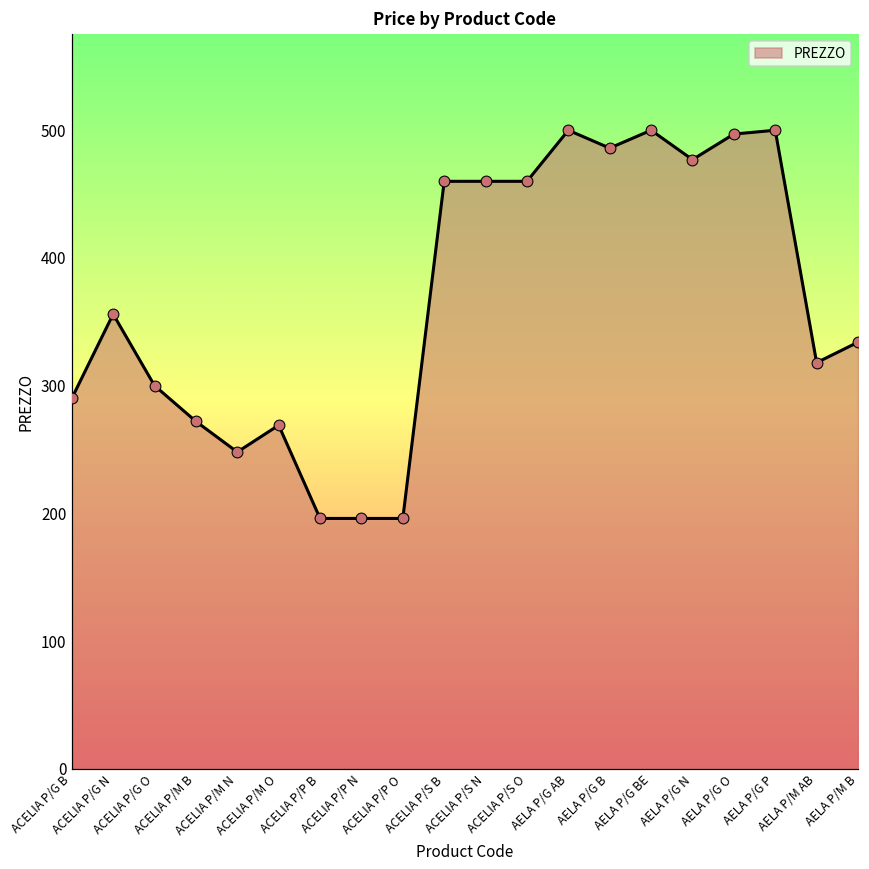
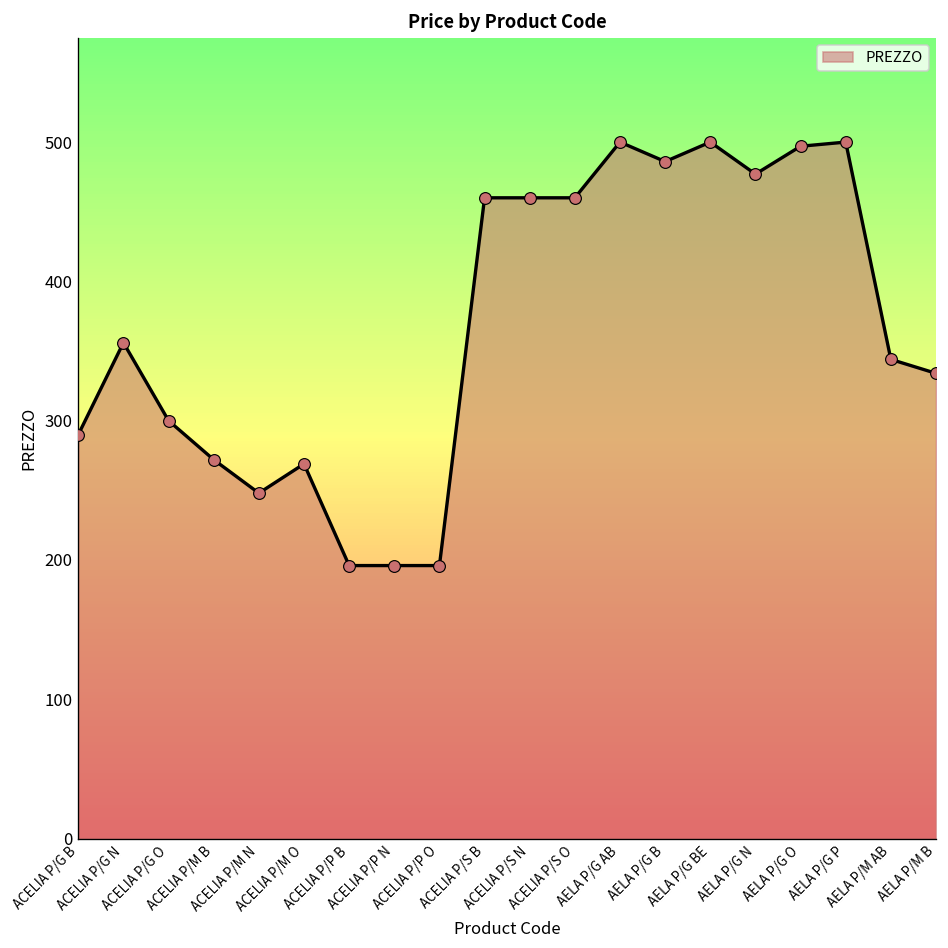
  {
    "ACELIA P/G B": 290,
    "ACELIA P/G N": 356,
    "ACELIA P/G O": 300,
    "ACELIA P/M B": 272,
    "ACELIA P/M N": 248,
    "ACELIA P/M O": 269,
    "ACELIA P/P B": 196,
    "ACELIA P/P N": 196,
    "ACELIA P/P O": 196,
    "ACELIA P/S B": 460,
    "ACELIA P/S N": 460,
    "ACELIA P/S O": 460,
    "AELA P/G AB": 500,
    "AELA P/G B": 486,
    "AELA P/G BE": 500,
    "AELA P/G N": 477,
    "AELA P/G O": 497,
    "AELA P/G P": 500,
-   "AELA P/M AB": 318,
+   "AELA P/M AB": 344,
    "AELA P/M B": 334
  }
